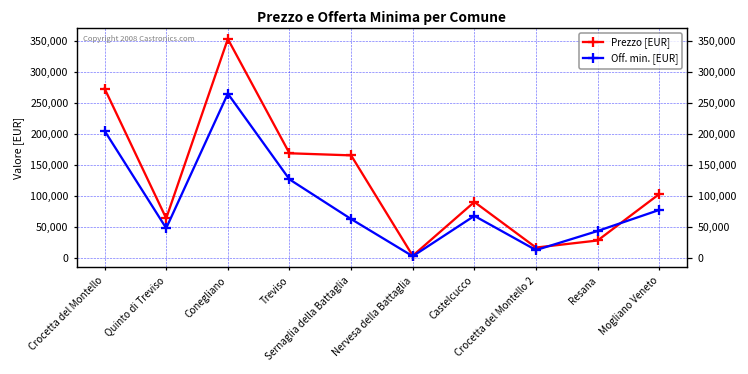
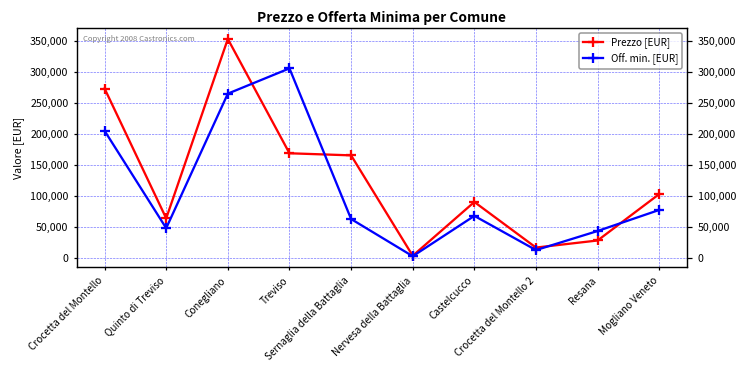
  {
    "Prezzo [EUR]": {
      "Crocetta del Montello": "270,000",
      "Quinto di Treviso": "60,000",
      "Conegliano": "350,000",
      "Treviso": "170,000",
      "Sernaglia della Battaglia": "170,000",
      "Castelcucco": "90,000",
      "Resana": "30,000",
      "Mogliano Veneto": "100,000"
    },
    "Off. min. [EUR]": {
      "Crocetta del Montello": "210,000",
      "Quinto di Treviso": "50,000",
      "Conegliano": "270,000",
-     "Treviso": "130,000",
+     "Treviso": "310,000",
      "Sernaglia della Battaglia": "60,000",
      "Castelcucco": "70,000",
      "Resana": "40,000",
      "Mogliano Veneto": "80,000"
    }
  }
